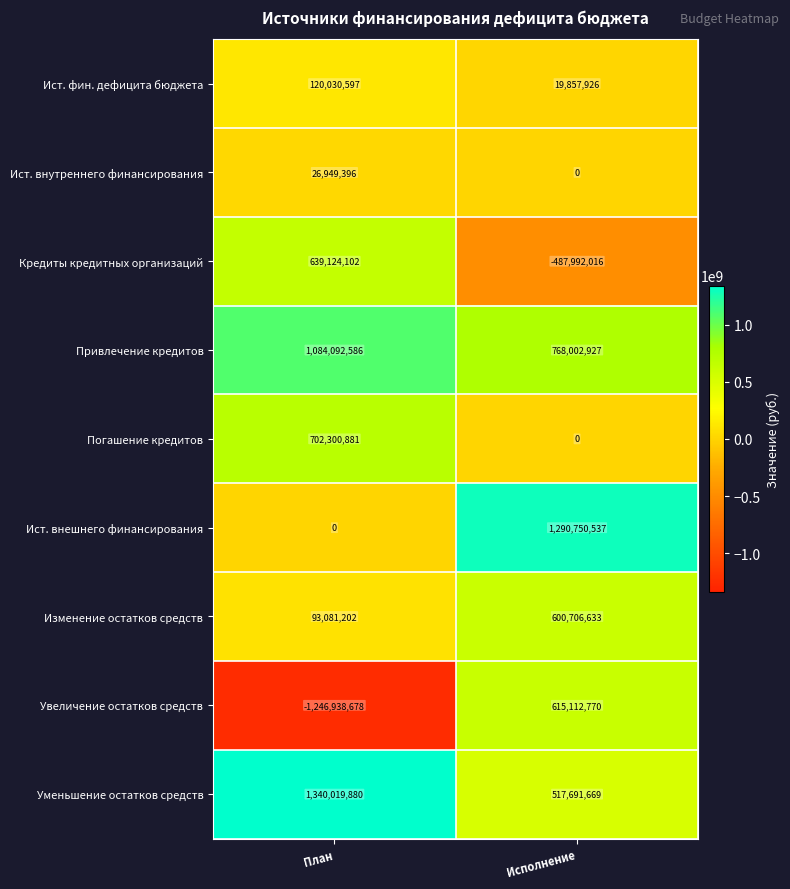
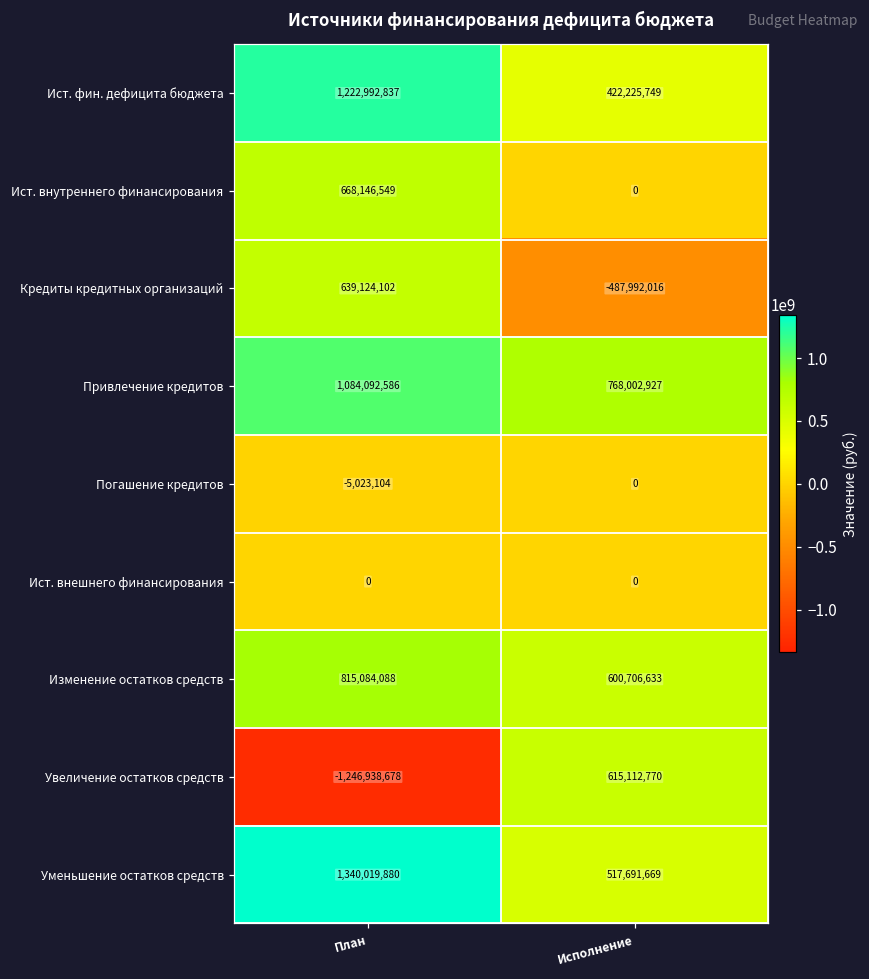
  {
    "Ист. фин. дефицита бюджета": {
-     "План": "120,030,597",
-     "Исполнение": "19,857,926"
+     "План": "1,222,992,837",
+     "Исполнение": "422,225,749"
    },
    "Ист. внутреннего финансирования": {
-     "План": "26,949,396"
+     "План": "668,146,549"
    },
    "Погашение кредитов": {
-     "План": "702,300,881"
+     "План": "-5,023,104"
    },
    "Ист. внешнего финансирования": {
-     "Исполнение": "1,290,750,537"
+     "Исполнение": "0"
    },
    "Изменение остатков средств": {
-     "План": "93,081,202"
+     "План": "815,084,088"
    }
  }
